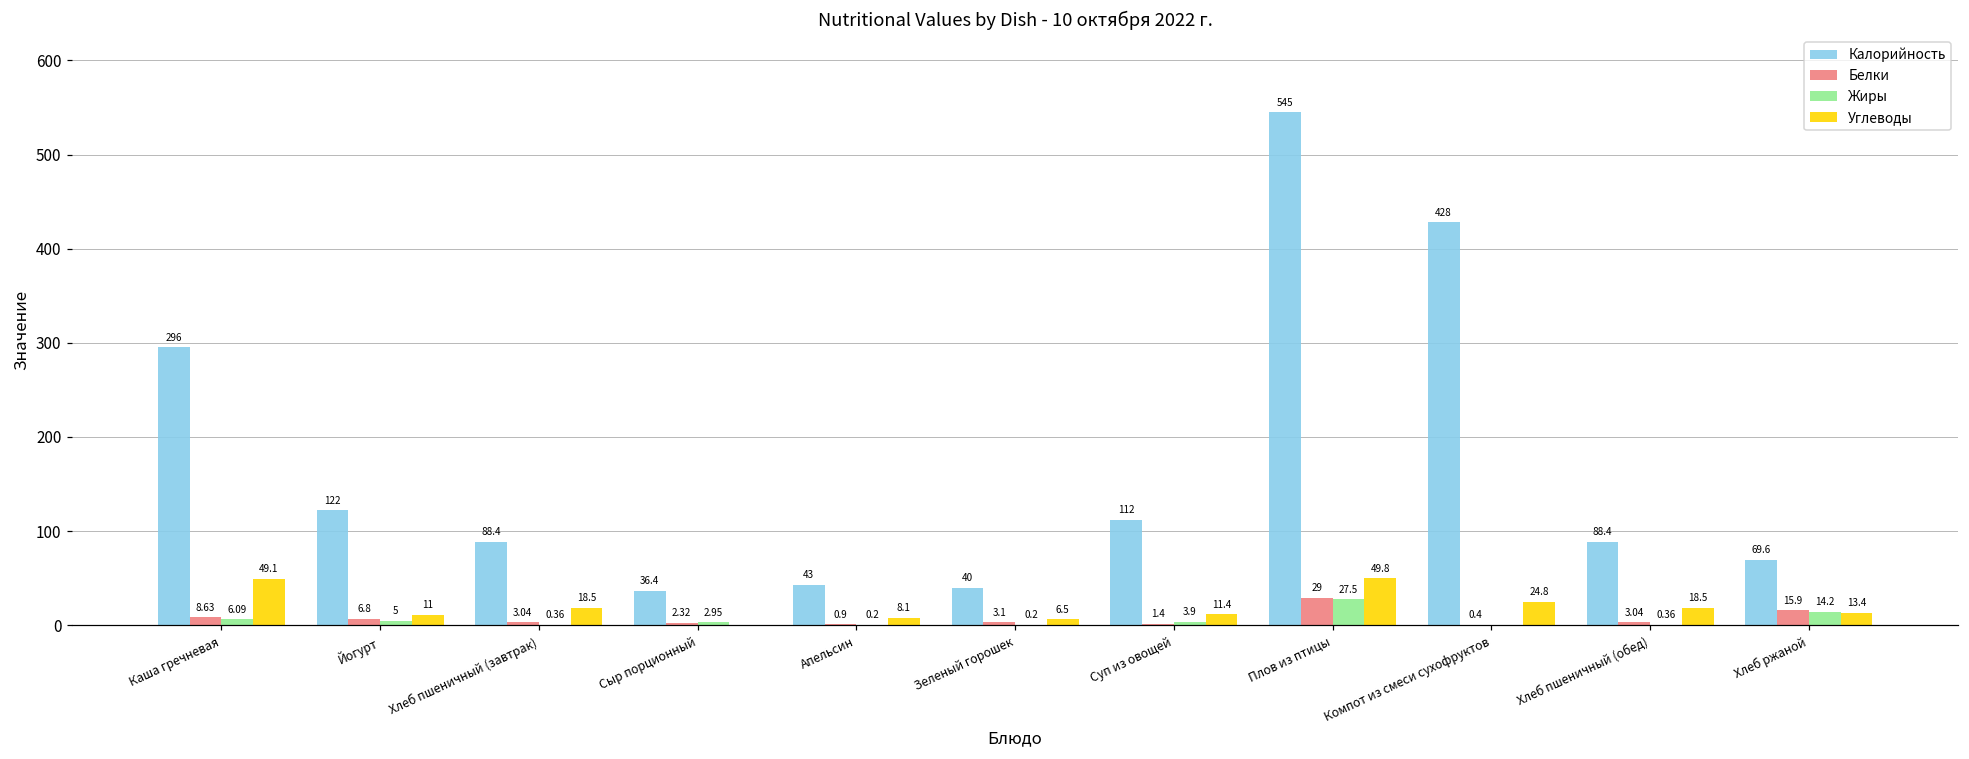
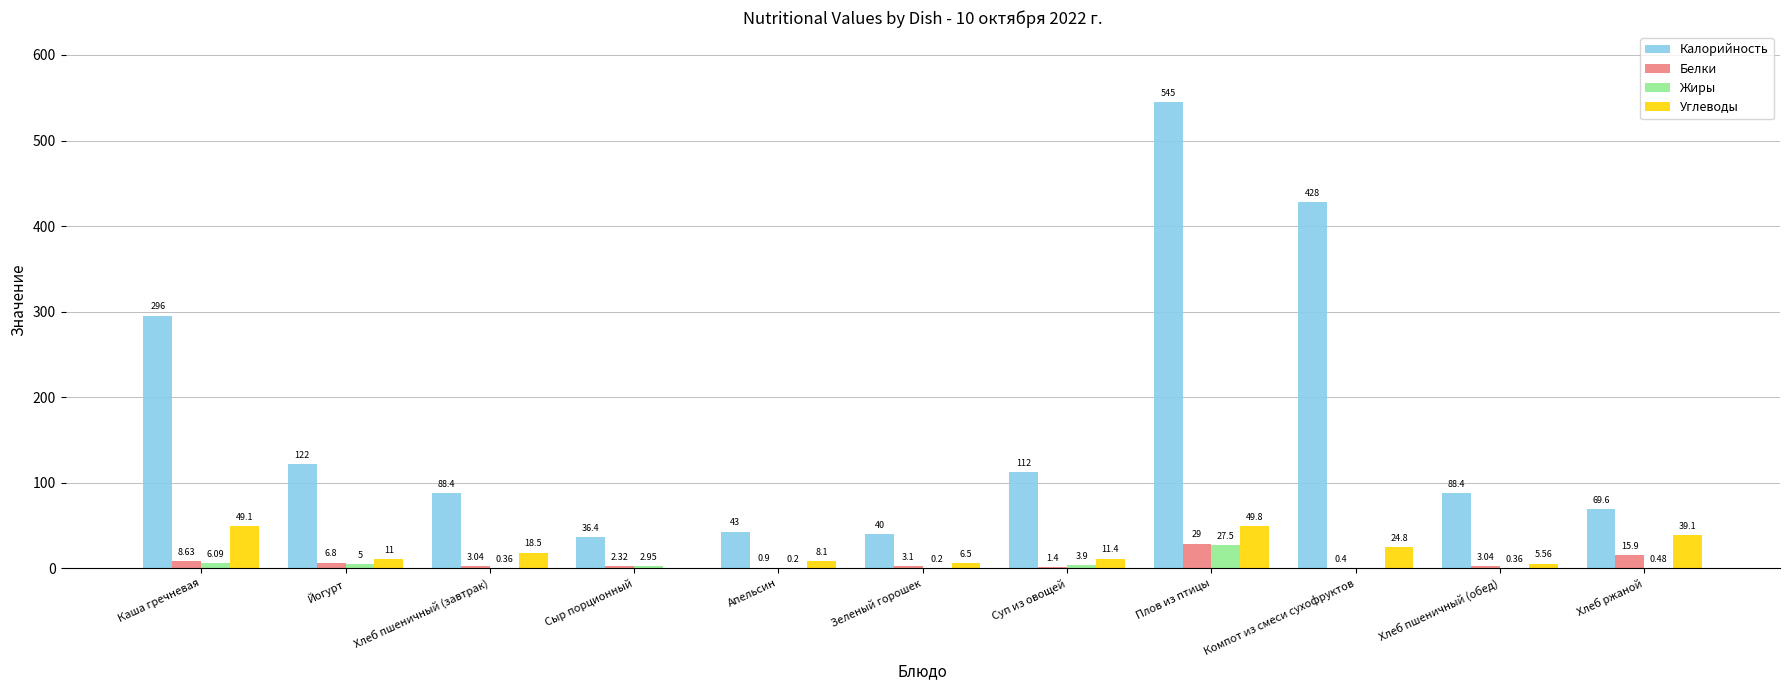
  {
    "Калорийность": {
      "Каша гречневая": 296,
      "Йогурт": 122,
      "Хлеб пшеничный (завтрак)": 88.4,
      "Сыр порционный": 36.4,
      "Апельсин": 43,
      "Зеленый горошек": 40,
      "Суп из овощей": 112,
      "Плов из птицы": 545,
      "Компот из смеси сухофруктов": 428,
      "Хлеб пшеничный (обед)": 88.4,
      "Хлеб ржаной": 69.6
    },
    "Белки": {
      "Каша гречневая": 8.63,
      "Йогурт": 6.8,
      "Хлеб пшеничный (завтрак)": 3.04,
      "Сыр порционный": 2.32,
      "Апельсин": 0.9,
      "Зеленый горошек": 3.1,
      "Суп из овощей": 1.4,
      "Плов из птицы": 29,
      "Компот из смеси сухофруктов": 0.4,
      "Хлеб пшеничный (обед)": 3.04,
      "Хлеб ржаной": 15.9
    },
    "Жиры": {
      "Каша гречневая": 6.09,
      "Йогурт": 5,
      "Хлеб пшеничный (завтрак)": 0.36,
      "Сыр порционный": 2.95,
      "Апельсин": 0.2,
      "Зеленый горошек": 0.2,
      "Суп из овощей": 3.9,
      "Плов из птицы": 27.5,
      "Хлеб пшеничный (обед)": 0.36,
-     "Хлеб ржаной": 14.2
+     "Хлеб ржаной": 0.48
    },
    "Углеводы": {
      "Каша гречневая": 49.1,
      "Йогурт": 11,
      "Хлеб пшеничный (завтрак)": 18.5,
      "Апельсин": 8.1,
      "Зеленый горошек": 6.5,
      "Суп из овощей": 11.4,
      "Плов из птицы": 49.8,
      "Компот из смеси сухофруктов": 24.8,
-     "Хлеб пшеничный (обед)": 18.5,
-     "Хлеб ржаной": 13.4
+     "Хлеб пшеничный (обед)": 5.56,
+     "Хлеб ржаной": 39.1
    }
  }
